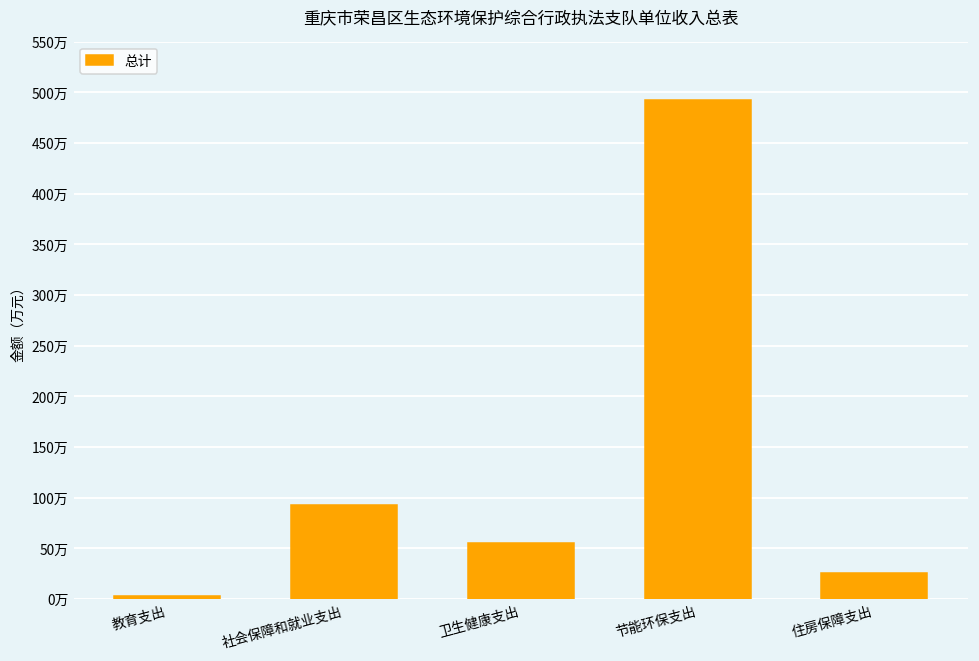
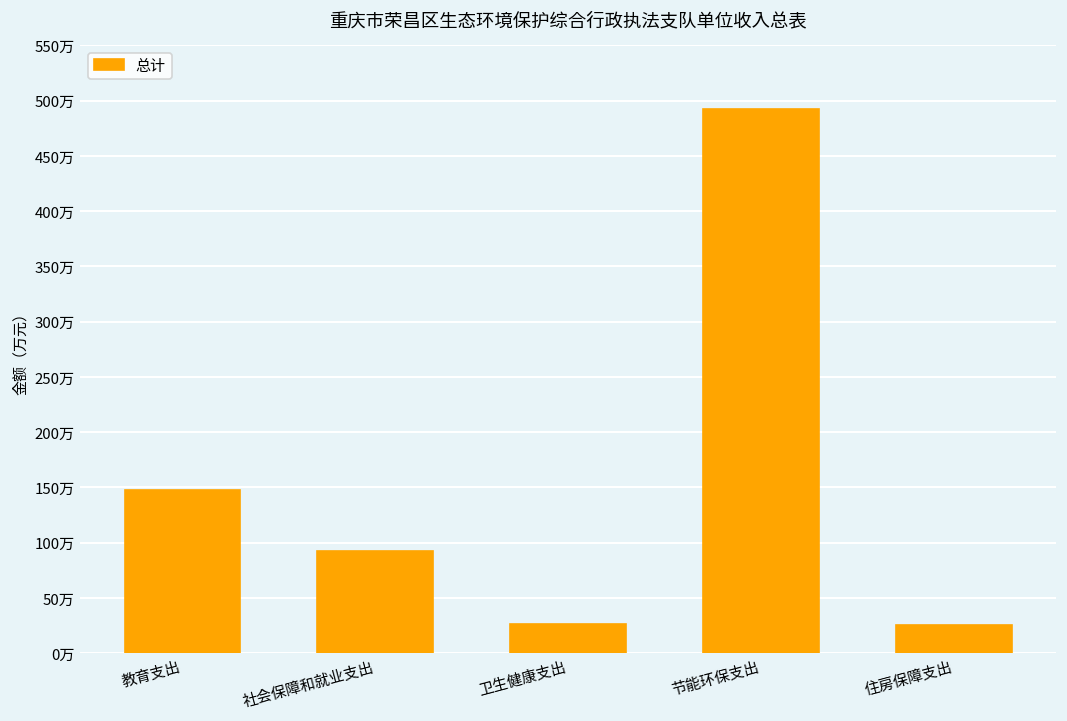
  {
-   "教育支出": "0万",
+   "教育支出": "150万",
    "社会保障和就业支出": "90万",
-   "卫生健康支出": "50万",
+   "卫生健康支出": "30万",
    "节能环保支出": "490万",
    "住房保障支出": "30万"
  }
